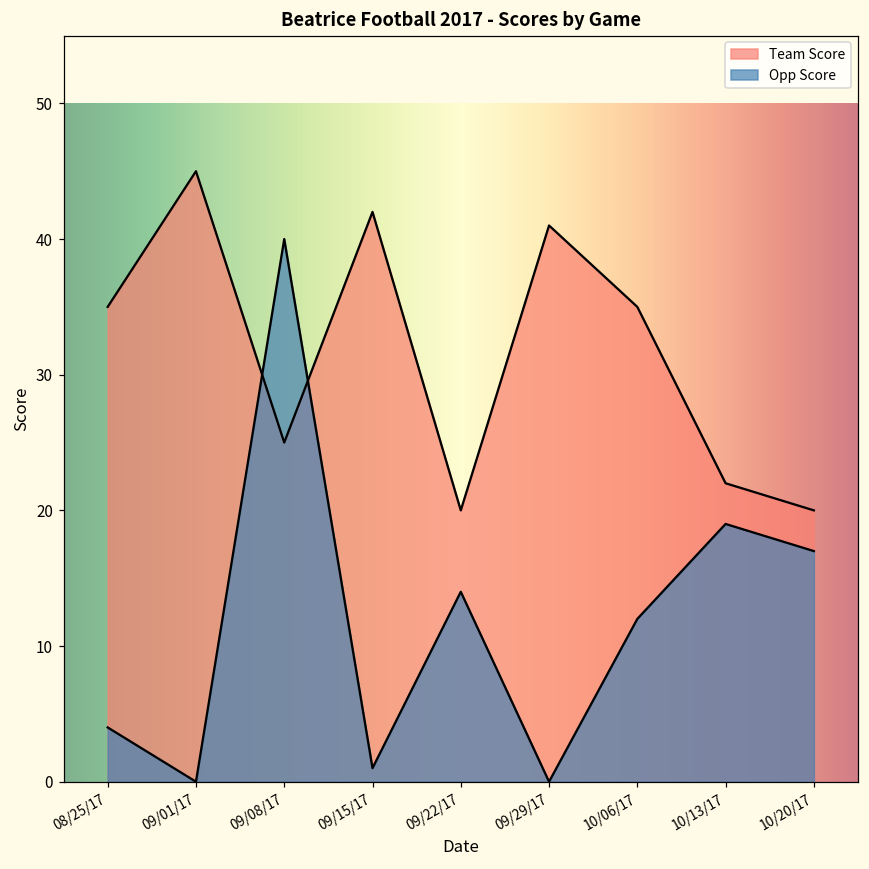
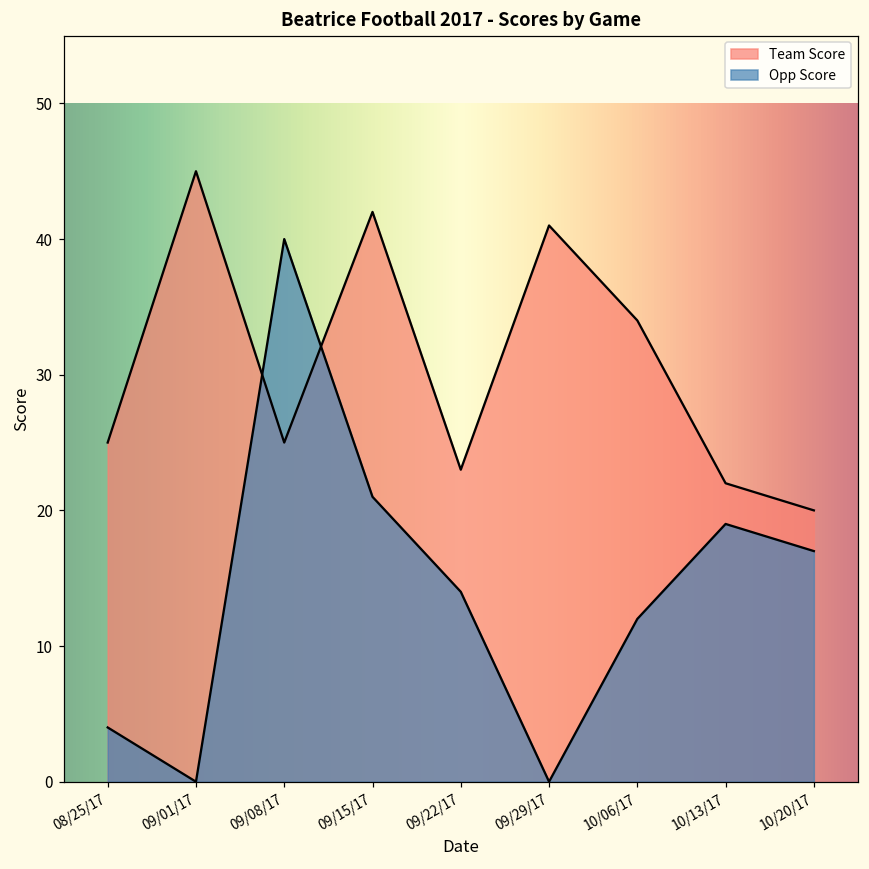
  {
    "Team Score": {
-     "08/25/17": 35,
+     "08/25/17": 25,
      "09/01/17": 45,
      "09/08/17": 25,
      "09/15/17": 42,
-     "09/22/17": 20,
+     "09/22/17": 23,
      "09/29/17": 41,
-     "10/06/17": 35,
+     "10/06/17": 34,
      "10/13/17": 22,
      "10/20/17": 20
    },
    "Opp Score": {
      "08/25/17": 4,
      "09/01/17": 0,
      "09/08/17": 40,
-     "09/15/17": 1,
+     "09/15/17": 21,
      "09/22/17": 14,
      "09/29/17": 0,
      "10/06/17": 12,
      "10/13/17": 19,
      "10/20/17": 17
    }
  }
